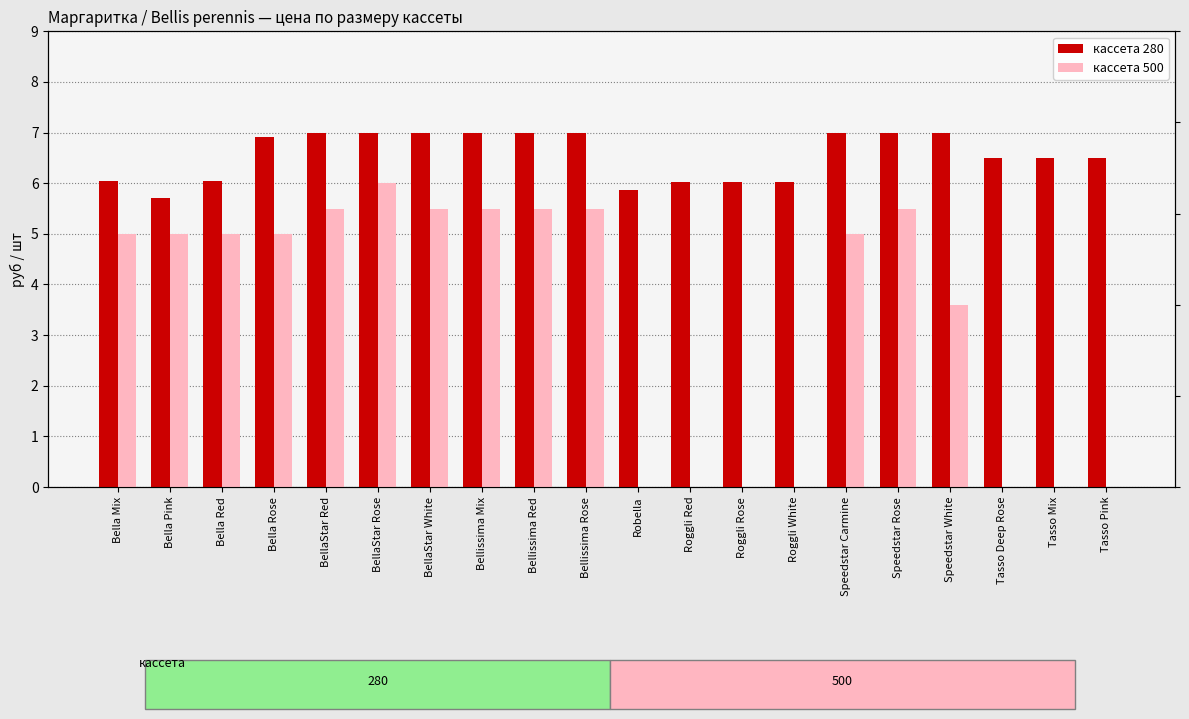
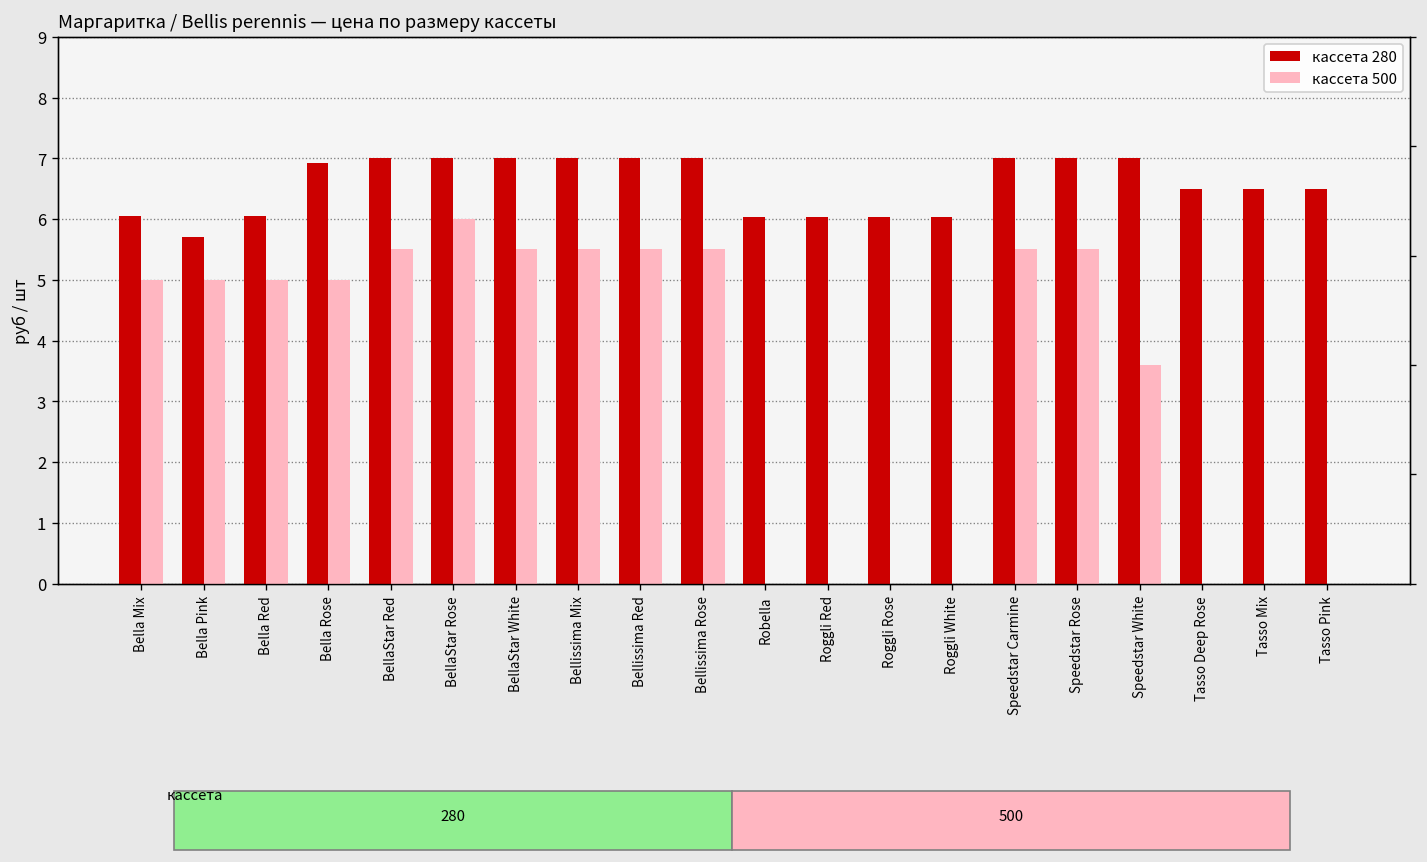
  {
    "кассета 280": {
      "Bella Mix": 6.1,
      "Bella Pink": 5.7,
      "Bella Red": 6.1,
      "Bella Rose": 6.9,
      "BellaStar Red": 7.0,
      "BellaStar Rose": 7.0,
      "BellaStar White": 7.0,
      "Bellissima Mix": 7.0,
      "Bellissima Red": 7.0,
      "Bellissima Rose": 7.0,
-     "Robella": 5.9,
+     "Robella": 6.0,
      "Roggli Red": 6.0,
      "Roggli Rose": 6.0,
      "Roggli White": 6.0,
      "Speedstar Carmine": 7.0,
      "Speedstar Rose": 7.0,
      "Speedstar White": 7.0,
      "Tasso Deep Rose": 6.5,
      "Tasso Mix": 6.5,
      "Tasso Pink": 6.5
    },
    "кассета 500": {
      "Bella Mix": 5.0,
      "Bella Pink": 5.0,
      "Bella Red": 5.0,
      "Bella Rose": 5.0,
      "BellaStar Red": 5.5,
      "BellaStar Rose": 6.0,
      "BellaStar White": 5.5,
      "Bellissima Mix": 5.5,
      "Bellissima Red": 5.5,
      "Bellissima Rose": 5.5,
      "Robella": 0.0,
      "Roggli Red": 0.0,
      "Roggli Rose": 0.0,
      "Roggli White": 0.0,
-     "Speedstar Carmine": 5.0,
+     "Speedstar Carmine": 5.5,
      "Speedstar Rose": 5.5,
      "Speedstar White": 3.6,
      "Tasso Deep Rose": 0.0,
      "Tasso Mix": 0.0,
      "Tasso Pink": 0.0
    }
  }
